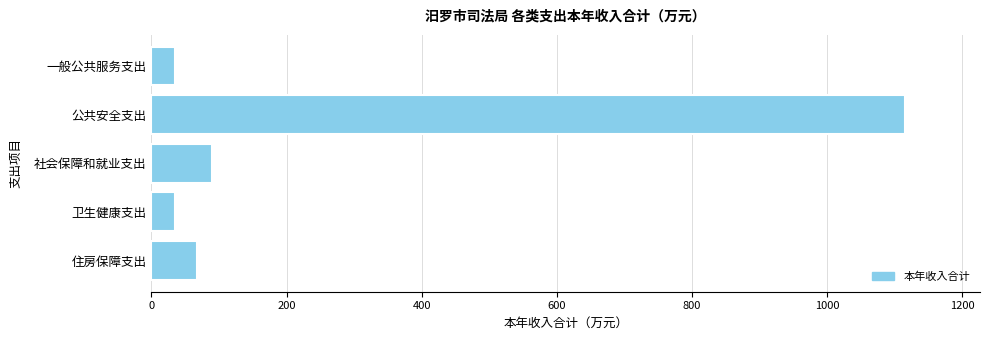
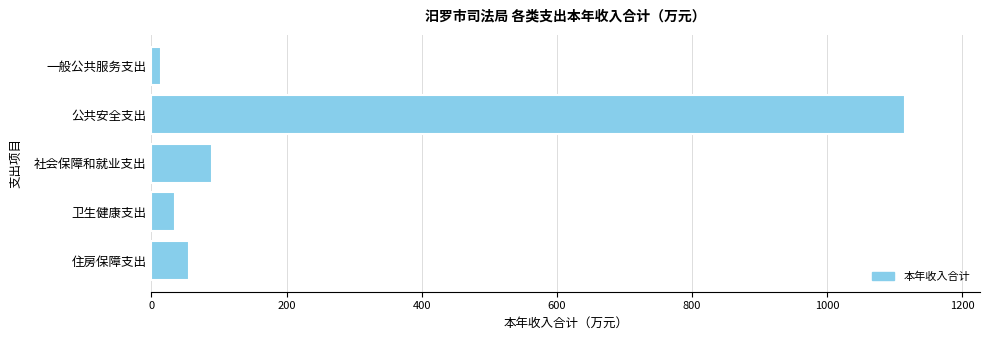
  {
-   "一般公共服务支出": 40,
+   "一般公共服务支出": 10,
    "公共安全支出": 1110,
    "社会保障和就业支出": 90,
    "卫生健康支出": 30,
-   "住房保障支出": 70
+   "住房保障支出": 60
  }
